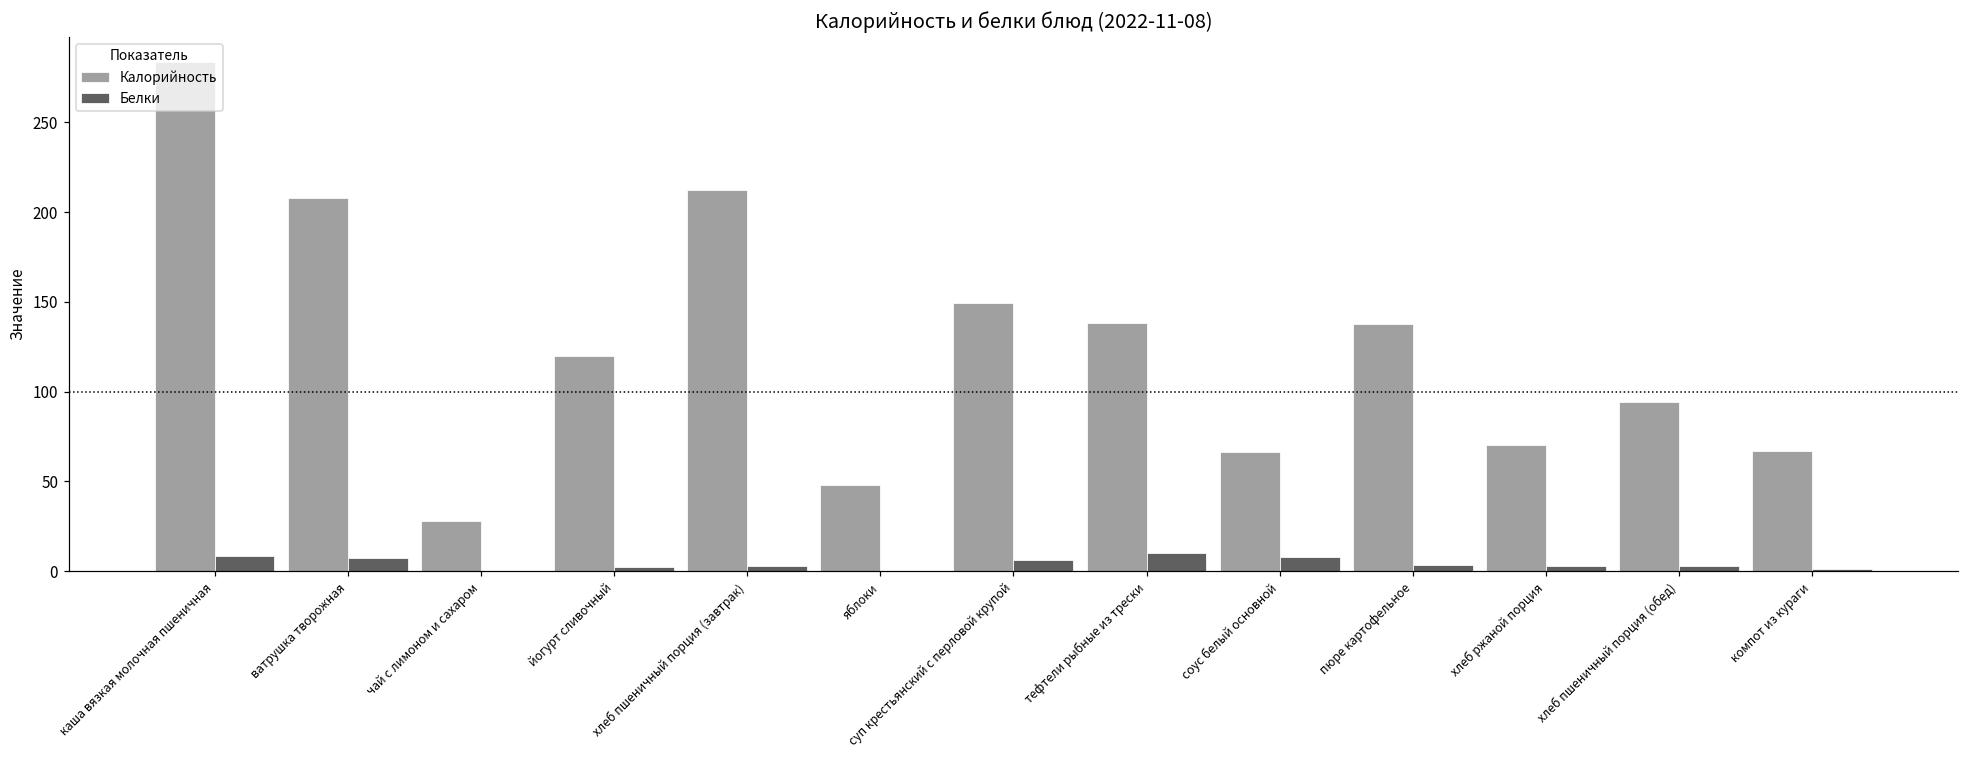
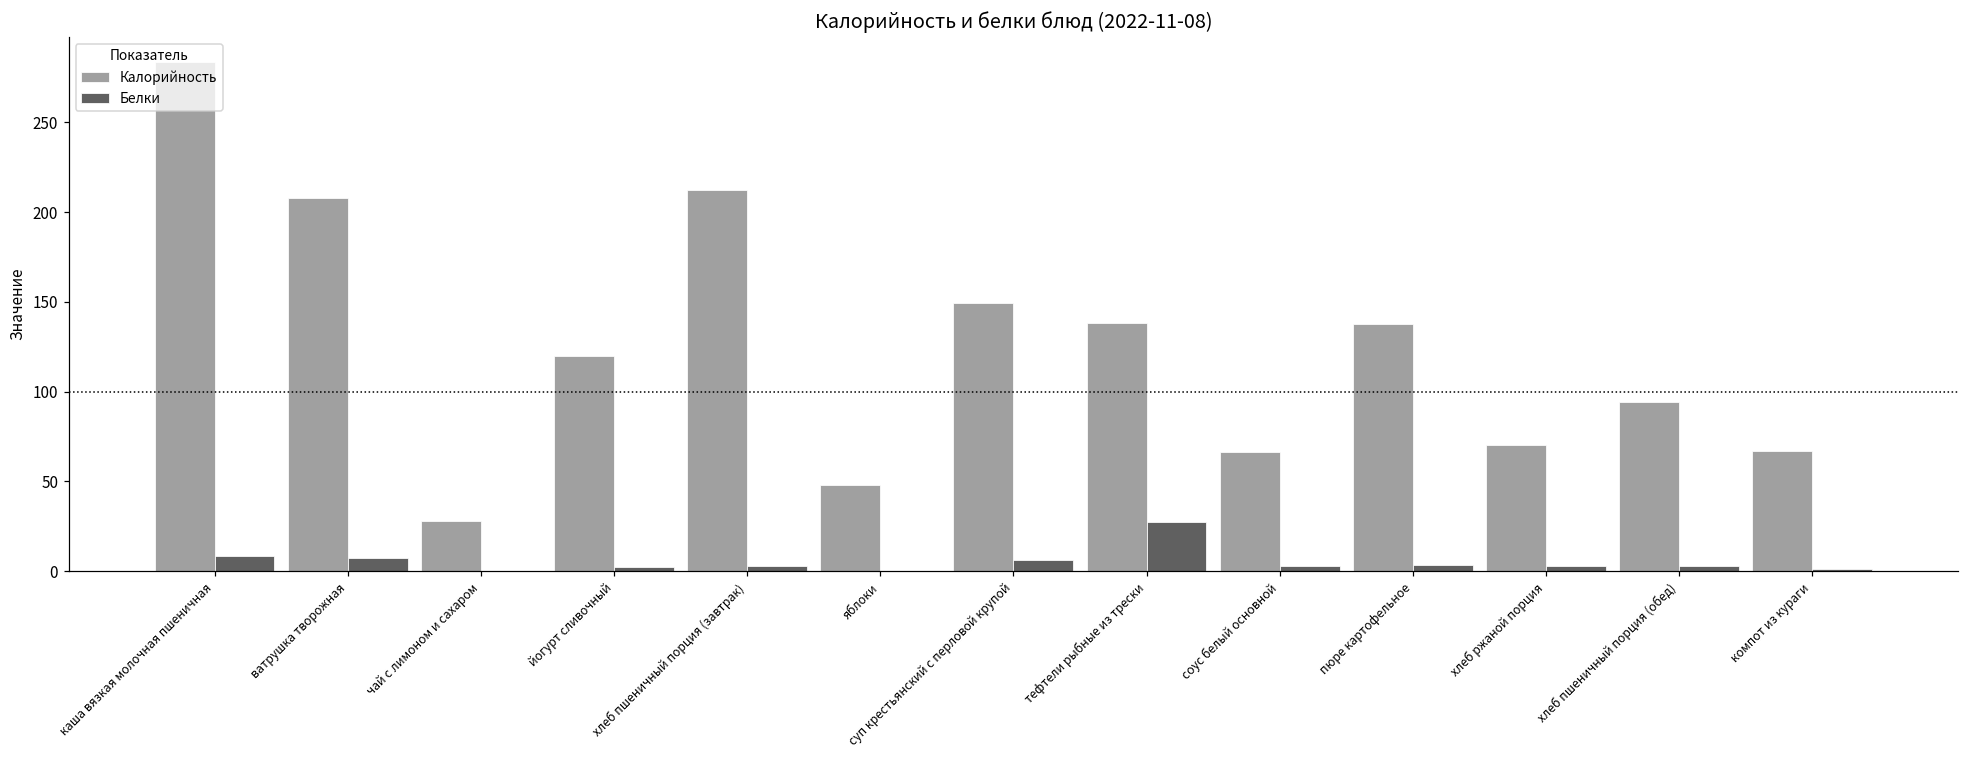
  {
    "Калорийность": {
      "ватрушка творожная": 208,
      "чай с лимоном и сахаром": 28,
      "йогурт сливочный": 120,
      "хлеб пшеничный порция (завтрак)": 213,
      "яблоки": 48,
      "суп крестьянский с перловой крупой": 149,
      "тефтели рыбные из трески": 138,
      "соус белый основной": 66,
      "пюре картофельное": 138,
      "хлеб ржаной порция": 70,
      "хлеб пшеничный порция (обед)": 94,
      "компот из кураги": 67
    },
    "Белки": {
      "каша вязкая молочная пшеничная": 8,
      "ватрушка творожная": 7,
      "йогурт сливочный": 2,
      "хлеб пшеничный порция (завтрак)": 3,
      "суп крестьянский с перловой крупой": 6,
-     "тефтели рыбные из трески": 10,
-     "соус белый основной": 8,
+     "тефтели рыбные из трески": 27,
+     "соус белый основной": 3,
      "пюре картофельное": 3,
      "хлеб ржаной порция": 3,
      "хлеб пшеничный порция (обед)": 3
    }
  }
